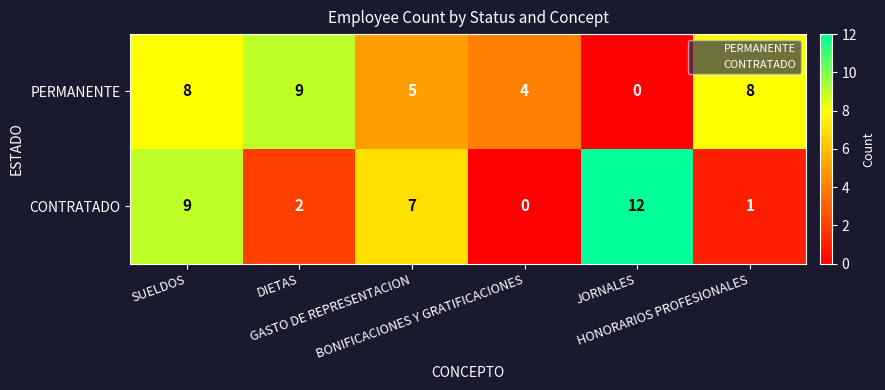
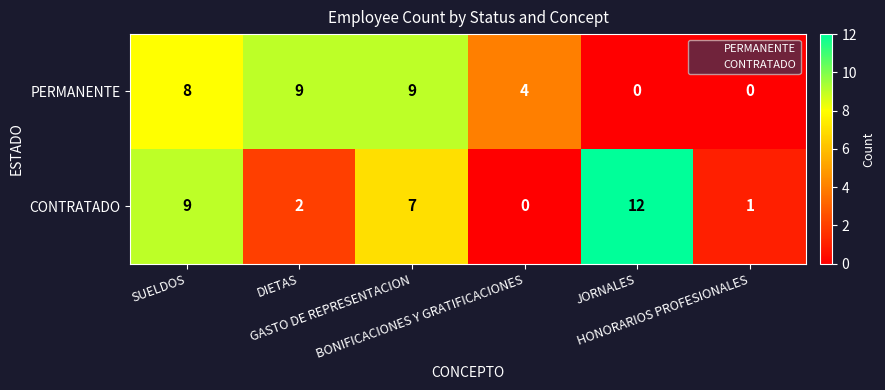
  {
    "PERMANENTE": {
      "SUELDOS": 8,
      "DIETAS": 9,
-     "GASTO DE REPRESENTACION": 5,
+     "GASTO DE REPRESENTACION": 9,
      "BONIFICACIONES Y GRATIFICACIONES": 4,
      "JORNALES": 0,
-     "HONORARIOS PROFESIONALES": 8
+     "HONORARIOS PROFESIONALES": 0
    },
    "CONTRATADO": {
      "SUELDOS": 9,
      "DIETAS": 2,
      "GASTO DE REPRESENTACION": 7,
      "BONIFICACIONES Y GRATIFICACIONES": 0,
      "JORNALES": 12,
      "HONORARIOS PROFESIONALES": 1
    }
  }
